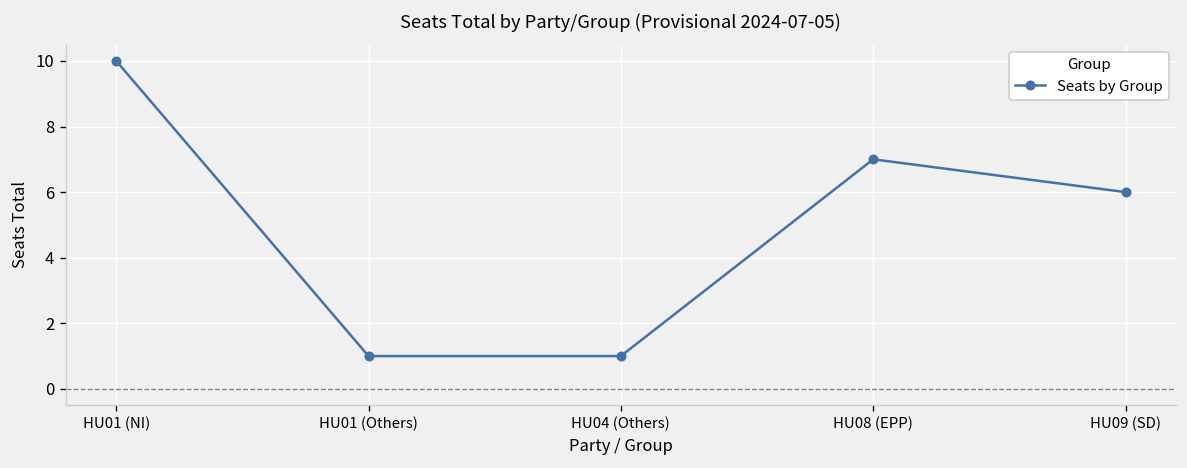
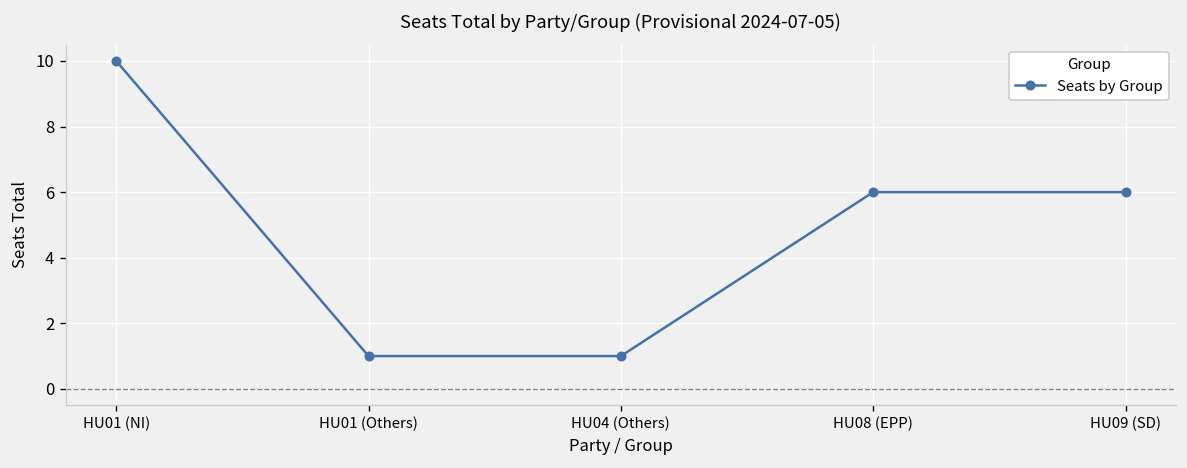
  {
    "HU01 (NI)": 10,
    "HU01 (Others)": 1,
    "HU04 (Others)": 1,
-   "HU08 (EPP)": 7,
+   "HU08 (EPP)": 6,
    "HU09 (SD)": 6
  }
